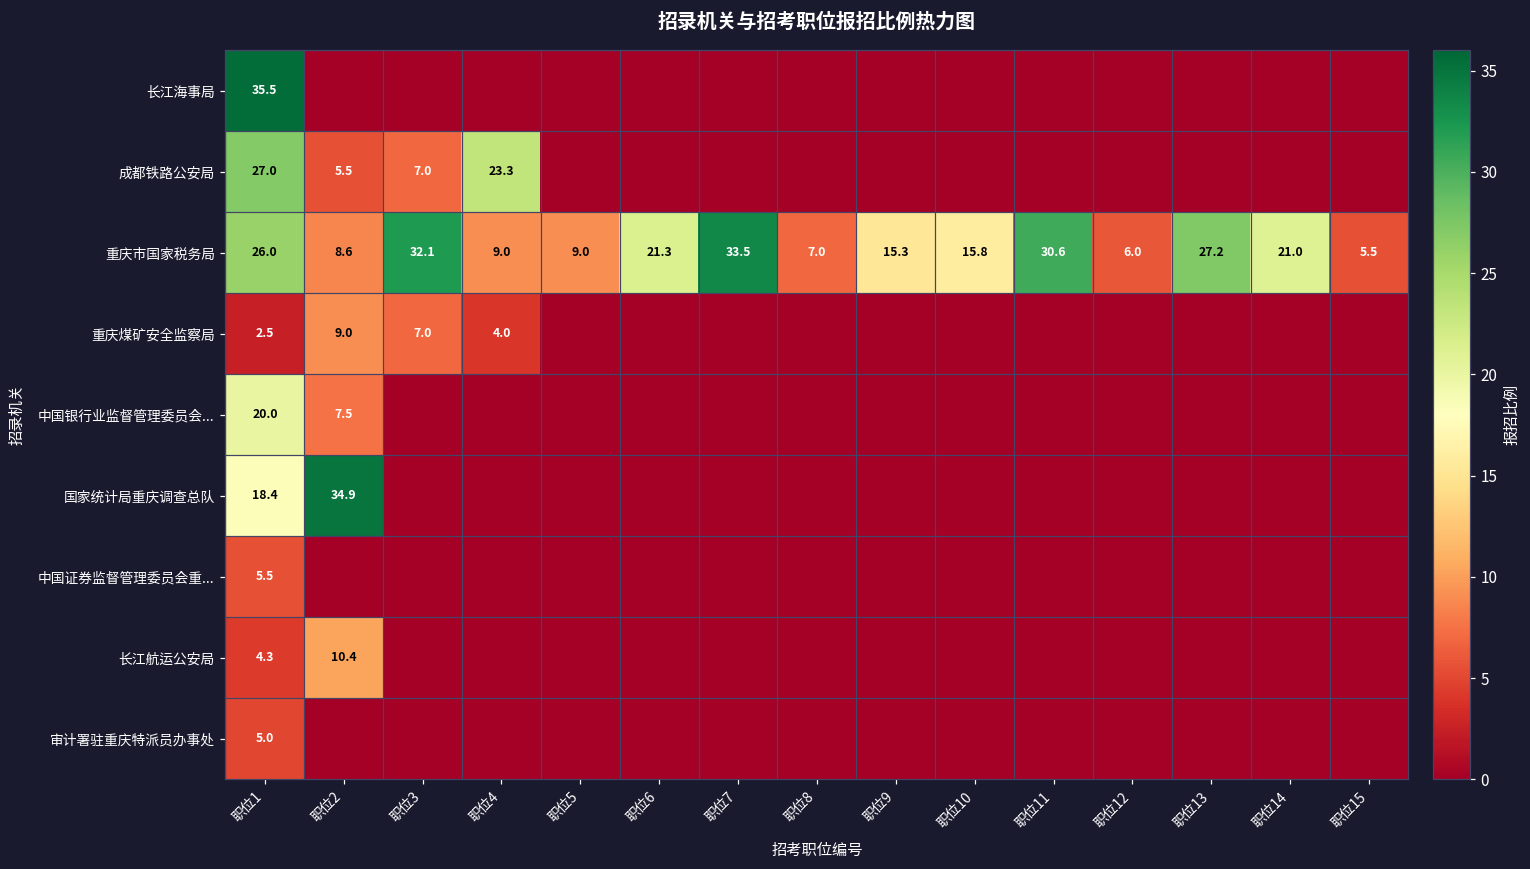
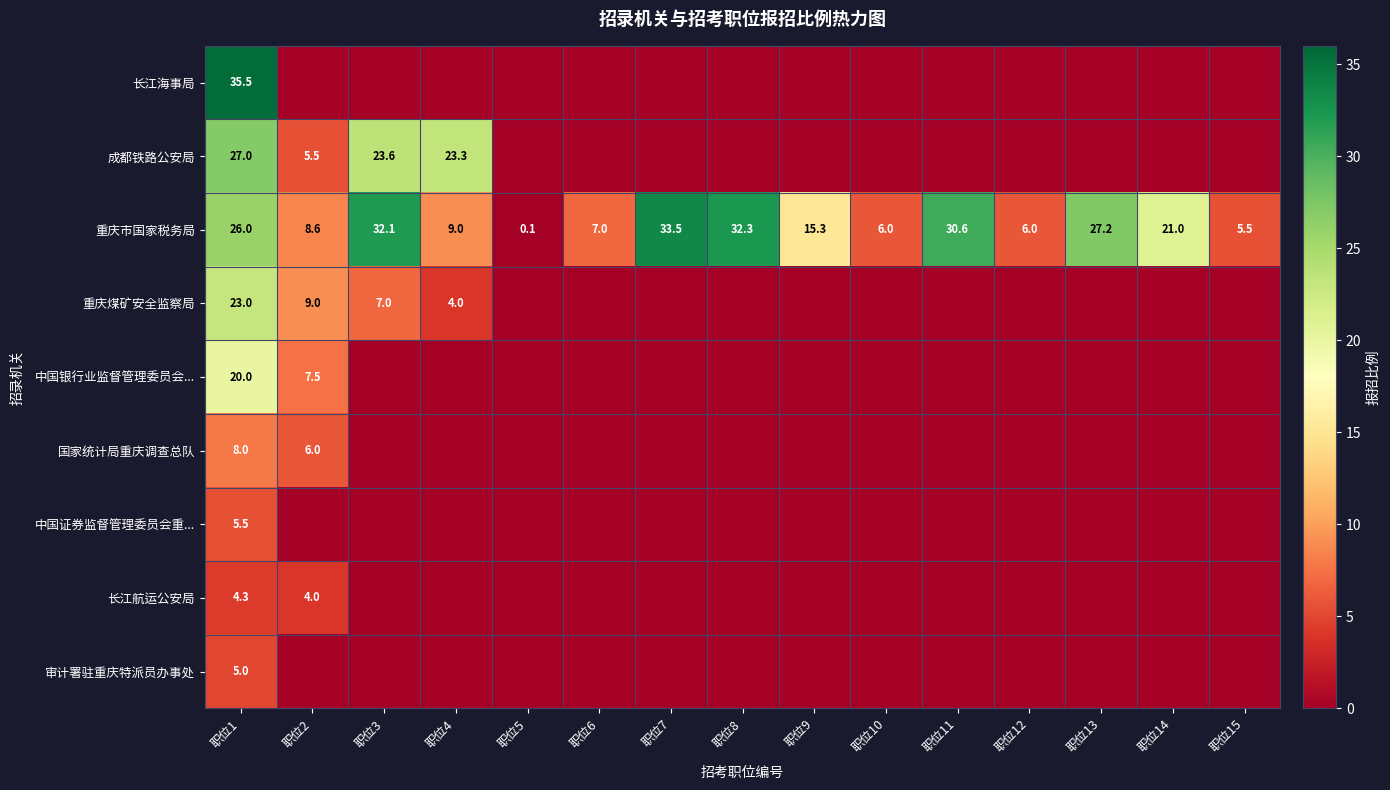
  {
    "长江海事局": {
      "职位1": 35.5
    },
    "成都铁路公安局": {
      "职位1": 27.0,
      "职位2": 5.5,
-     "职位3": 7.0,
+     "职位3": 23.6,
      "职位4": 23.3
    },
    "重庆市国家税务局": {
      "职位1": 26.0,
      "职位2": 8.6,
      "职位3": 32.1,
      "职位4": 9.0,
-     "职位5": 9.0,
-     "职位6": 21.3,
+     "职位5": 0.1,
+     "职位6": 7.0,
      "职位7": 33.5,
-     "职位8": 7.0,
+     "职位8": 32.3,
      "职位9": 15.3,
-     "职位10": 15.8,
+     "职位10": 6.0,
      "职位11": 30.6,
      "职位12": 6.0,
      "职位13": 27.2,
      "职位14": 21.0,
      "职位15": 5.5
    },
    "重庆煤矿安全监察局": {
-     "职位1": 2.5,
+     "职位1": 23.0,
      "职位2": 9.0,
      "职位3": 7.0,
      "职位4": 4.0
    },
    "中国银行业监督管理委员会...": {
      "职位1": 20.0,
      "职位2": 7.5
    },
    "国家统计局重庆调查总队": {
-     "职位1": 18.4,
-     "职位2": 34.9
+     "职位1": 8.0,
+     "职位2": 6.0
    },
    "中国证券监督管理委员会重...": {
      "职位1": 5.5
    },
    "长江航运公安局": {
      "职位1": 4.3,
-     "职位2": 10.4
+     "职位2": 4.0
    },
    "审计署驻重庆特派员办事处": {
      "职位1": 5.0
    }
  }
